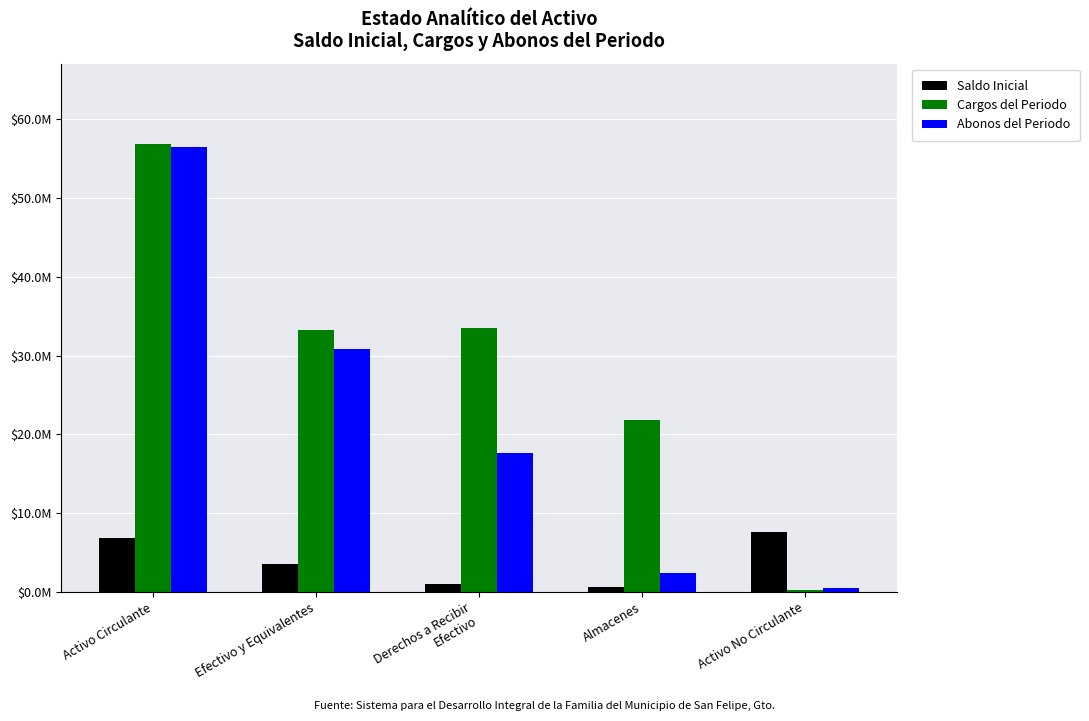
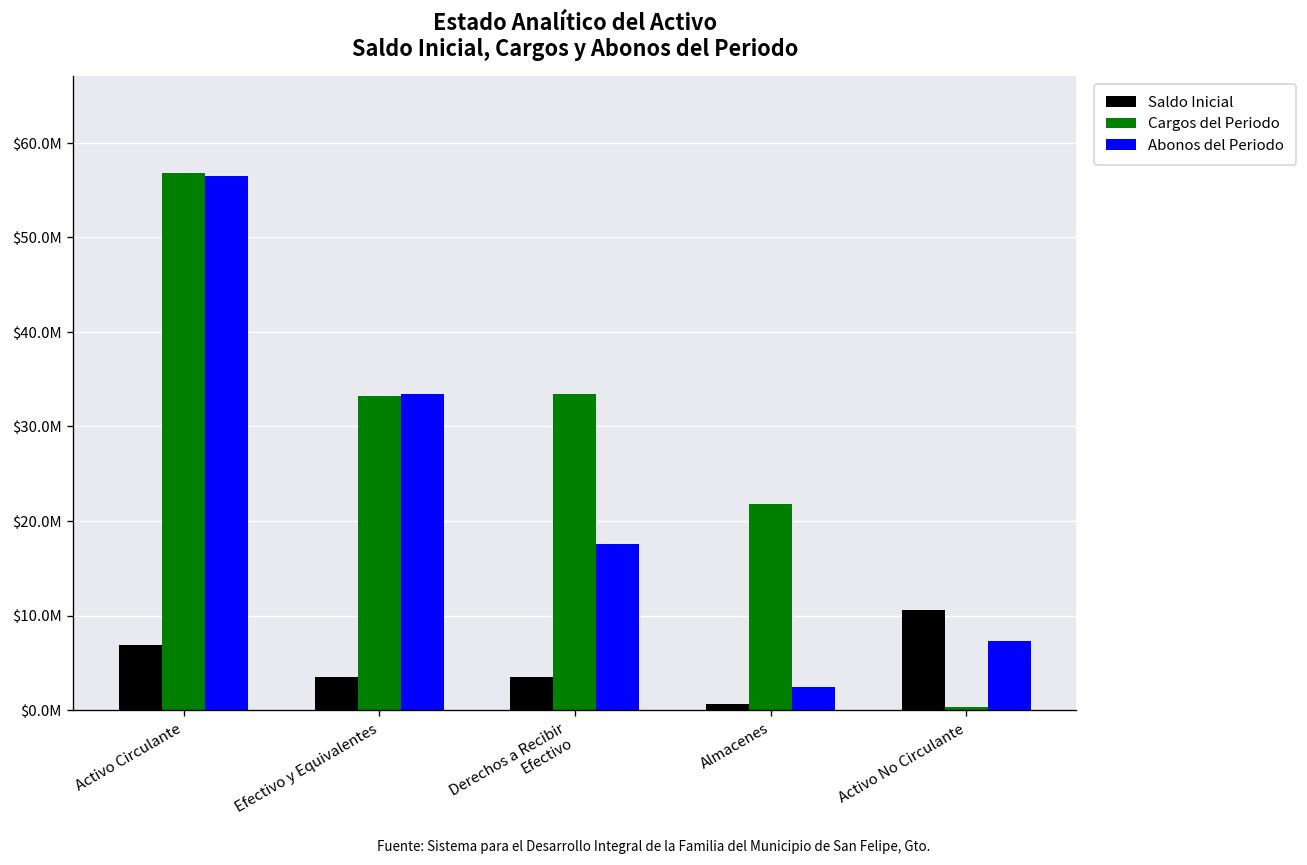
  {
    "Saldo Inicial": {
      "Activo Circulante": "$7000000",
      "Efectivo y Equivalentes": "$4000000",
-     "Derechos a Recibir Efectivo": "$1000000",
+     "Derechos a Recibir Efectivo": "$4000000",
      "Almacenes": "$1000000",
-     "Activo No Circulante": "$8000000"
+     "Activo No Circulante": "$11000000"
    },
    "Cargos del Periodo": {
      "Activo Circulante": "$57000000",
      "Efectivo y Equivalentes": "$33000000",
      "Derechos a Recibir Efectivo": "$33000000",
      "Almacenes": "$22000000"
    },
    "Abonos del Periodo": {
      "Activo Circulante": "$56000000",
-     "Efectivo y Equivalentes": "$31000000",
+     "Efectivo y Equivalentes": "$33000000",
      "Derechos a Recibir Efectivo": "$18000000",
      "Almacenes": "$2000000",
-     "Activo No Circulante": "$1000000"
+     "Activo No Circulante": "$7000000"
    }
  }
